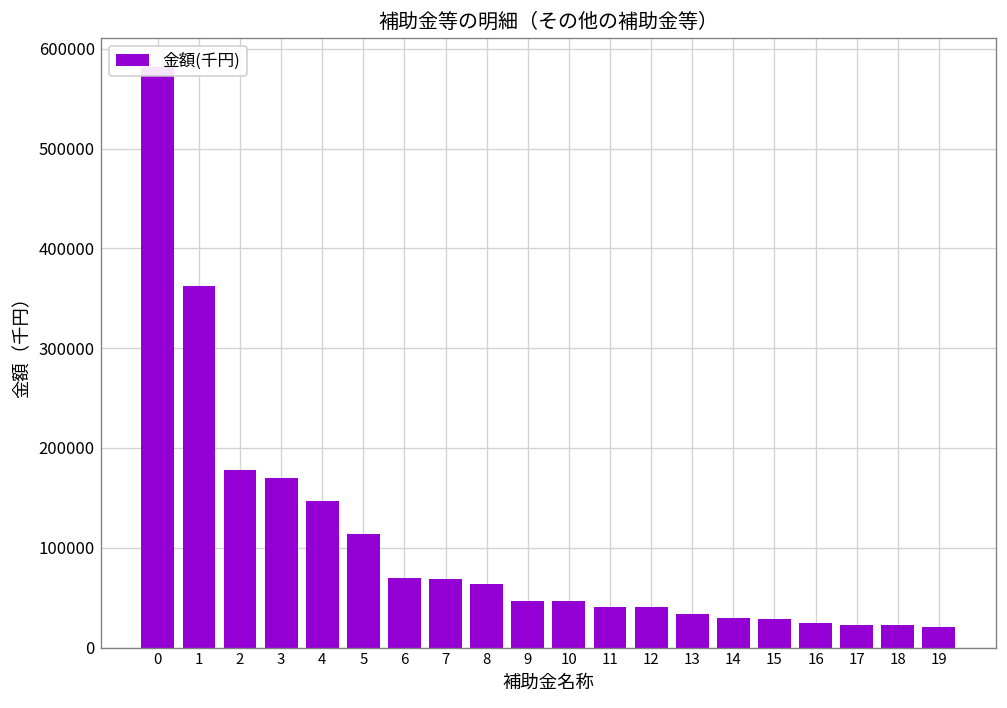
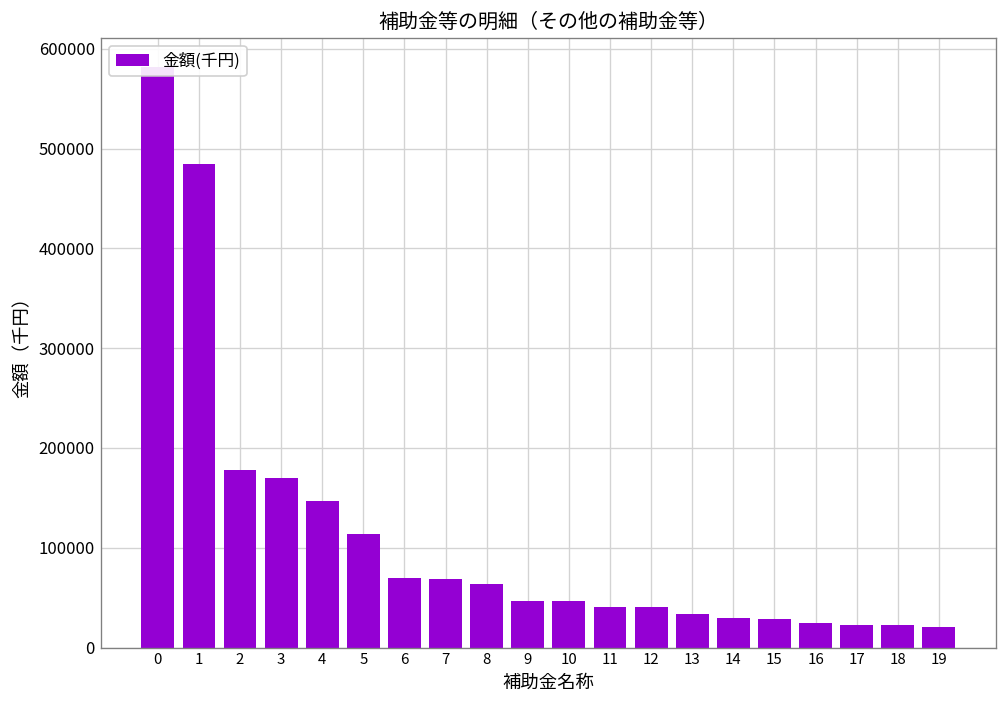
  {
-   "1": 360000,
+   "1": 480000,
    "2": 180000,
    "3": 170000,
    "4": 150000,
    "5": 110000,
    "6": 70000,
    "7": 70000,
    "8": 60000,
    "9": 50000,
    "10": 50000,
    "11": 40000,
    "12": 40000,
    "13": 30000,
    "14": 30000,
    "15": 30000,
    "16": 20000,
    "17": 20000,
    "18": 20000,
    "19": 20000
  }
